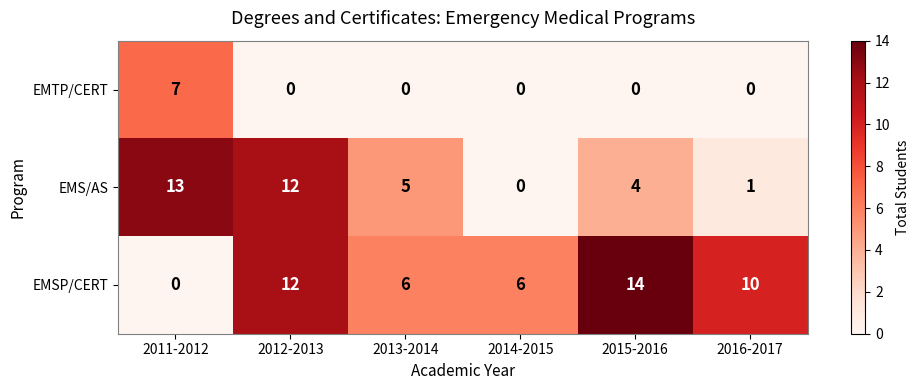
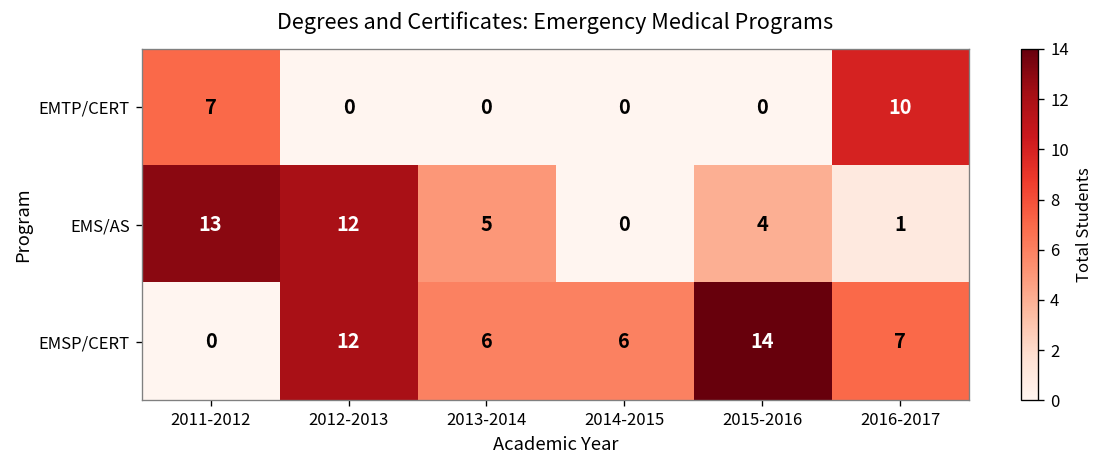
  {
    "EMTP/CERT": {
      "2011-2012": 7,
      "2012-2013": 0,
      "2013-2014": 0,
      "2014-2015": 0,
      "2015-2016": 0,
-     "2016-2017": 0
+     "2016-2017": 10
    },
    "EMS/AS": {
      "2011-2012": 13,
      "2012-2013": 12,
      "2013-2014": 5,
      "2014-2015": 0,
      "2015-2016": 4,
      "2016-2017": 1
    },
    "EMSP/CERT": {
      "2011-2012": 0,
      "2012-2013": 12,
      "2013-2014": 6,
      "2014-2015": 6,
      "2015-2016": 14,
-     "2016-2017": 10
+     "2016-2017": 7
    }
  }
